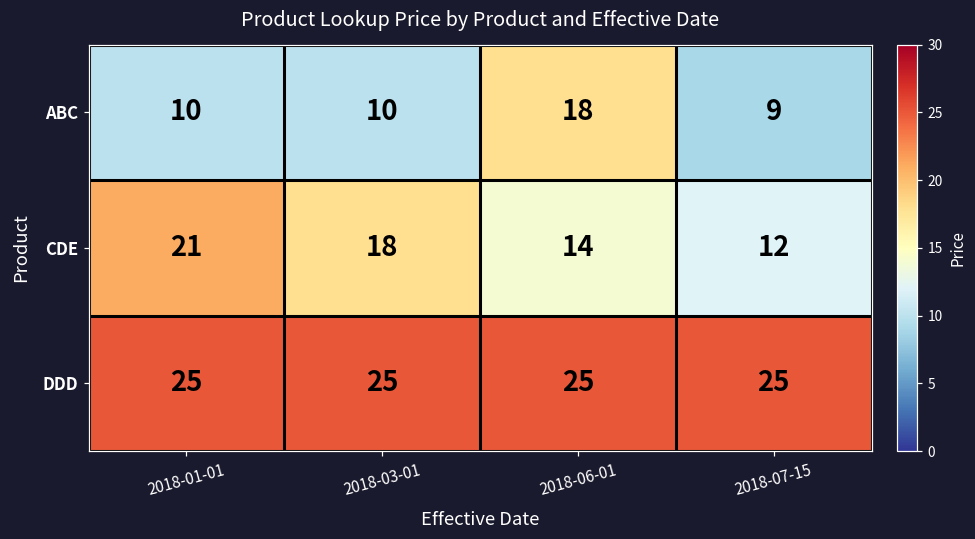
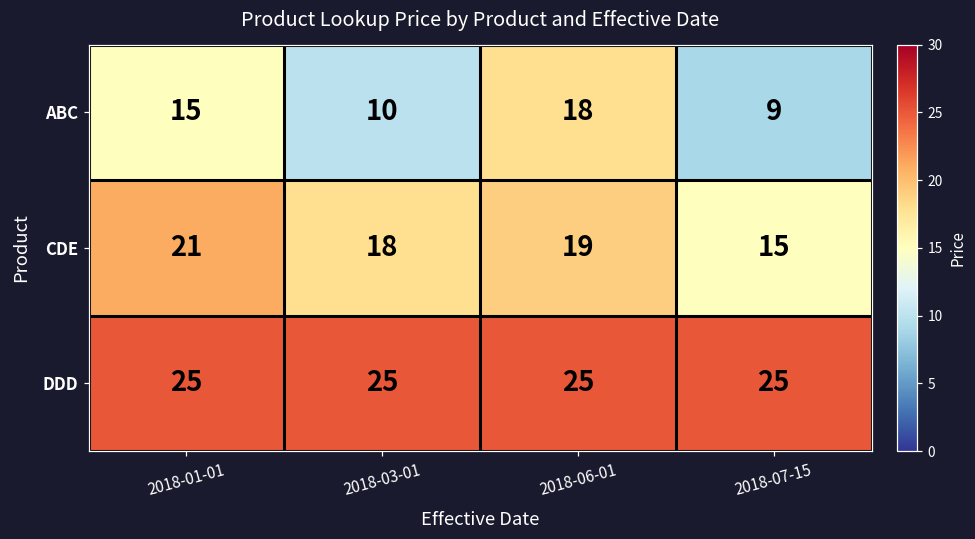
  {
    "ABC": {
-     "2018-01-01": 10,
+     "2018-01-01": 15,
      "2018-03-01": 10,
      "2018-06-01": 18,
      "2018-07-15": 9
    },
    "CDE": {
      "2018-01-01": 21,
      "2018-03-01": 18,
-     "2018-06-01": 14,
-     "2018-07-15": 12
+     "2018-06-01": 19,
+     "2018-07-15": 15
    },
    "DDD": {
      "2018-01-01": 25,
      "2018-03-01": 25,
      "2018-06-01": 25,
      "2018-07-15": 25
    }
  }
